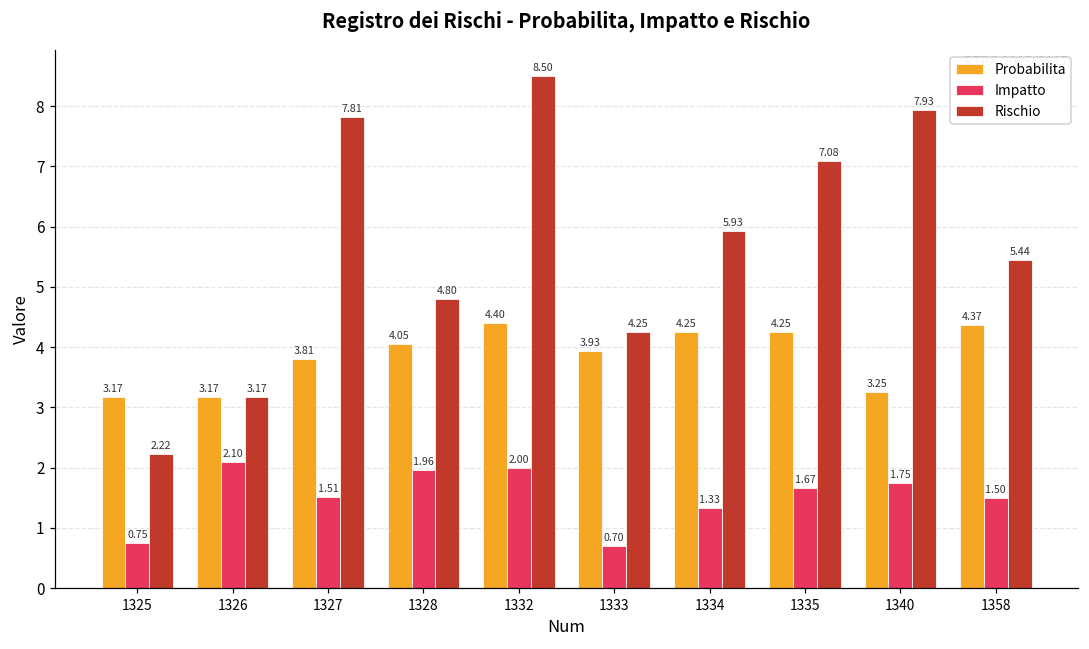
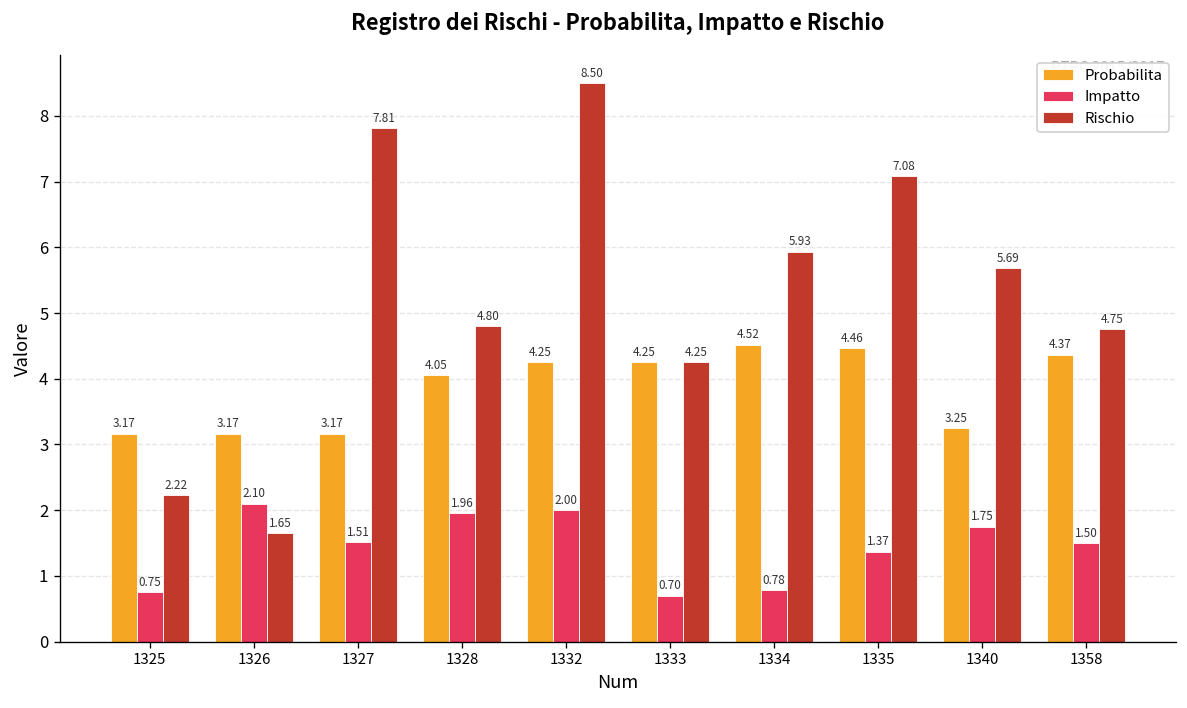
  {
    "Probabilita": {
      "1325": 3.17,
      "1326": 3.17,
-     "1327": 3.81,
+     "1327": 3.17,
      "1328": 4.05,
-     "1332": 4.40,
-     "1333": 3.93,
-     "1334": 4.25,
-     "1335": 4.25,
+     "1332": 4.25,
+     "1333": 4.25,
+     "1334": 4.52,
+     "1335": 4.46,
      "1340": 3.25,
      "1358": 4.37
    },
    "Impatto": {
      "1325": 0.75,
      "1326": 2.10,
      "1327": 1.51,
      "1328": 1.96,
      "1332": 2.00,
      "1333": 0.70,
-     "1334": 1.33,
-     "1335": 1.67,
+     "1334": 0.78,
+     "1335": 1.37,
      "1340": 1.75,
      "1358": 1.50
    },
    "Rischio": {
      "1325": 2.22,
-     "1326": 3.17,
+     "1326": 1.65,
      "1327": 7.81,
      "1328": 4.80,
      "1332": 8.50,
      "1333": 4.25,
      "1334": 5.93,
      "1335": 7.08,
-     "1340": 7.93,
-     "1358": 5.44
+     "1340": 5.69,
+     "1358": 4.75
    }
  }
